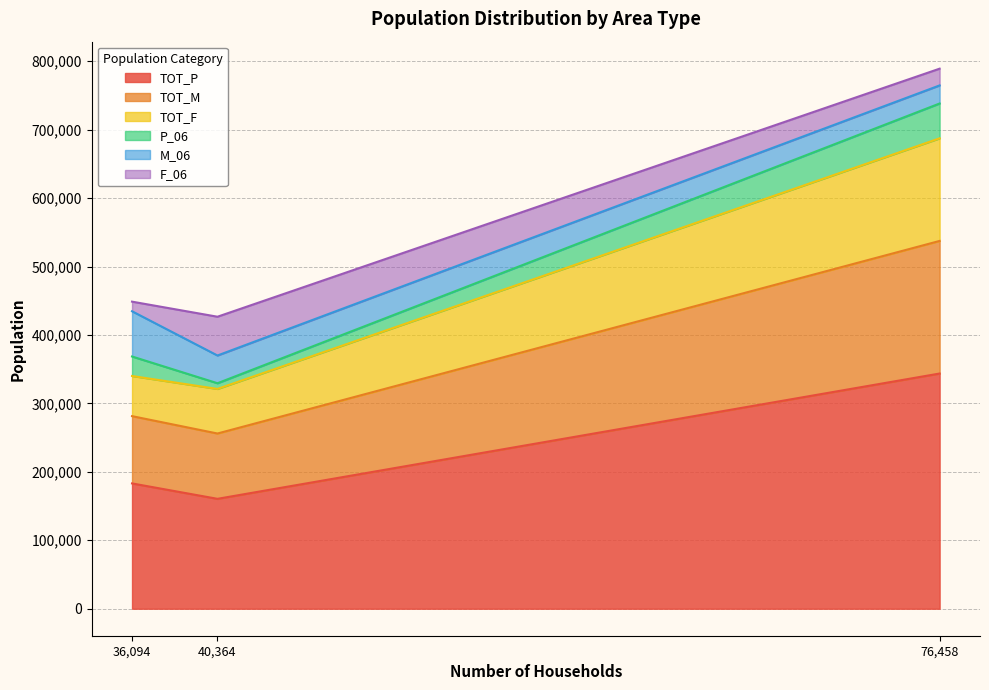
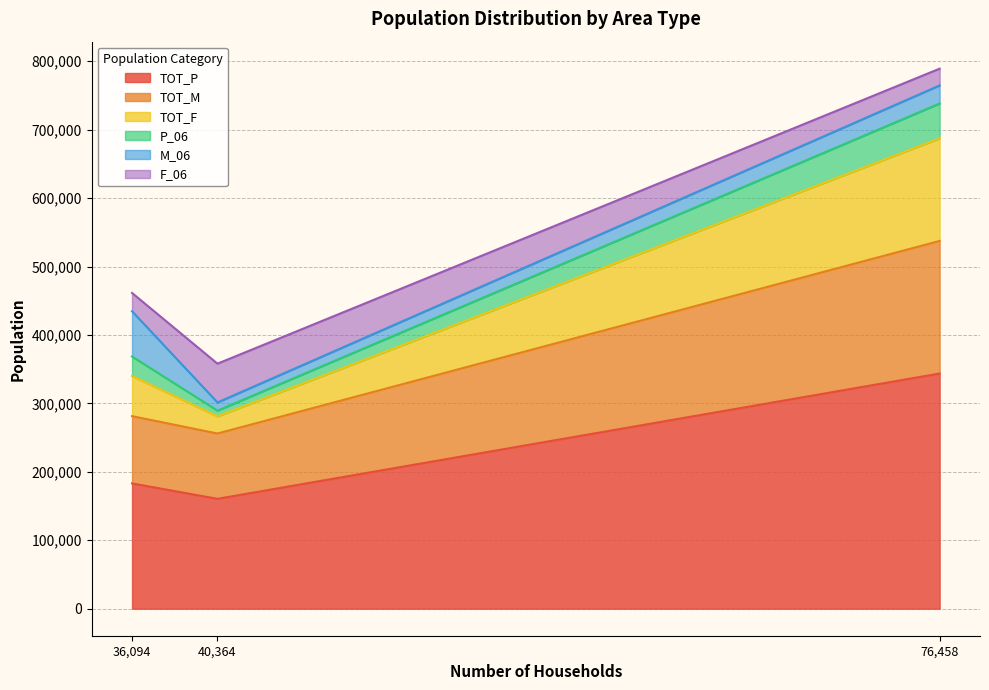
  {
    "TOT_F": {
      "36,094": "60,000",
-     "40,364": "70,000",
+     "40,364": "30,000",
      "76,458": "150,000"
    },
    "P_06": {
      "36,094": "30,000",
      "40,364": "10,000",
      "76,458": "50,000"
    },
    "M_06": {
      "36,094": "70,000",
-     "40,364": "40,000",
+     "40,364": "10,000",
      "76,458": "30,000"
    },
    "F_06": {
-     "36,094": "10,000",
+     "36,094": "30,000",
      "40,364": "60,000",
      "76,458": "20,000"
    }
  }
